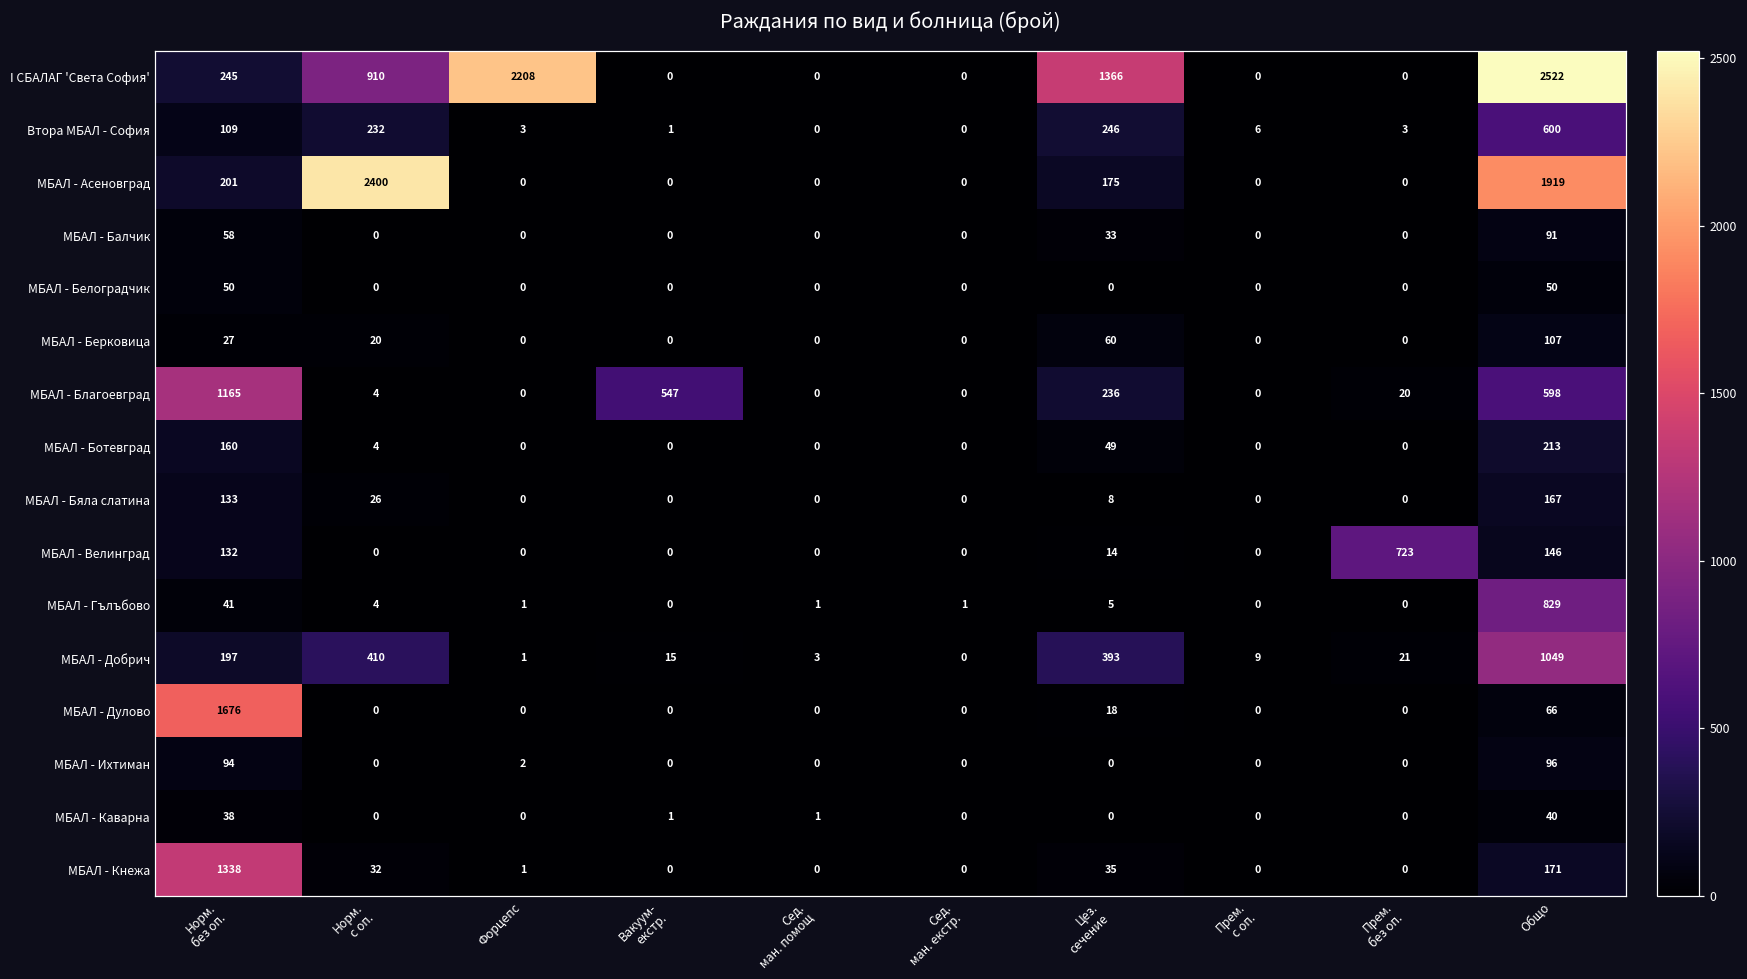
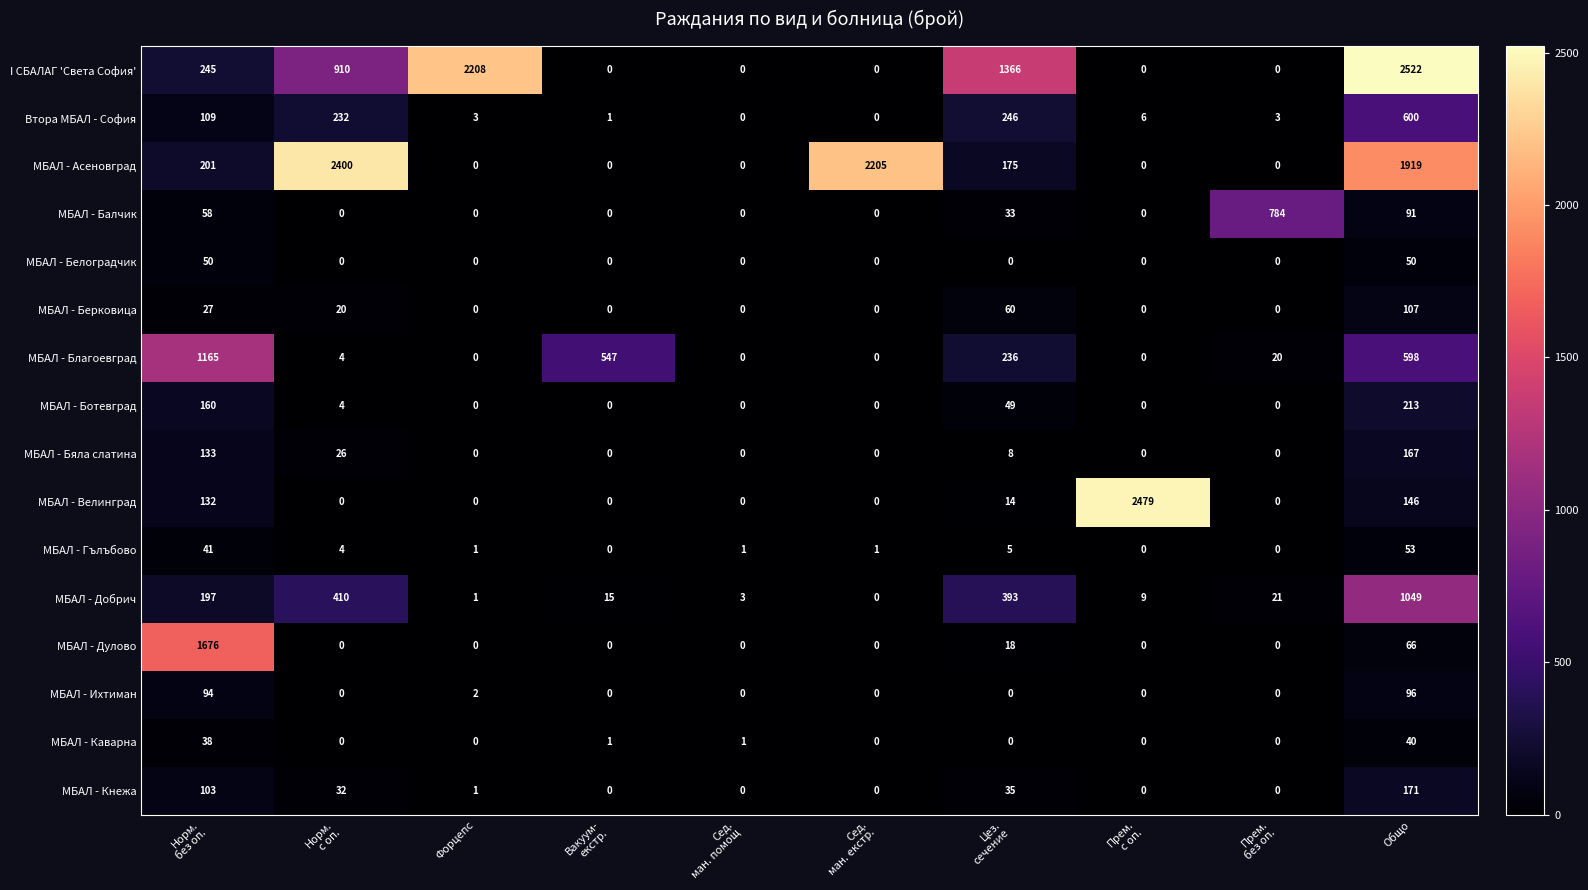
  {
    "І СБАЛАГ 'Света София'": {
      "Норм. без оп.": 245,
      "Норм. с оп.": 910,
      "Форцепс": 2208,
      "Вакуум- екстр.": 0,
      "Сед. ман. помощ": 0,
      "Сед. ман. екстр.": 0,
      "Цез. сечение": 1366,
      "Прем. с оп.": 0,
      "Прем. без оп.": 0,
      "Общо": 2522
    },
    "Втора МБАЛ - София": {
      "Норм. без оп.": 109,
      "Норм. с оп.": 232,
      "Форцепс": 3,
      "Вакуум- екстр.": 1,
      "Сед. ман. помощ": 0,
      "Сед. ман. екстр.": 0,
      "Цез. сечение": 246,
      "Прем. с оп.": 6,
      "Прем. без оп.": 3,
      "Общо": 600
    },
    "МБАЛ - Асеновград": {
      "Норм. без оп.": 201,
      "Норм. с оп.": 2400,
      "Форцепс": 0,
      "Вакуум- екстр.": 0,
      "Сед. ман. помощ": 0,
-     "Сед. ман. екстр.": 0,
+     "Сед. ман. екстр.": 2205,
      "Цез. сечение": 175,
      "Прем. с оп.": 0,
      "Прем. без оп.": 0,
      "Общо": 1919
    },
    "МБАЛ - Балчик": {
      "Норм. без оп.": 58,
      "Норм. с оп.": 0,
      "Форцепс": 0,
      "Вакуум- екстр.": 0,
      "Сед. ман. помощ": 0,
      "Сед. ман. екстр.": 0,
      "Цез. сечение": 33,
      "Прем. с оп.": 0,
-     "Прем. без оп.": 0,
+     "Прем. без оп.": 784,
      "Общо": 91
    },
    "МБАЛ - Белоградчик": {
      "Норм. без оп.": 50,
      "Норм. с оп.": 0,
      "Форцепс": 0,
      "Вакуум- екстр.": 0,
      "Сед. ман. помощ": 0,
      "Сед. ман. екстр.": 0,
      "Цез. сечение": 0,
      "Прем. с оп.": 0,
      "Прем. без оп.": 0,
      "Общо": 50
    },
    "МБАЛ - Берковица": {
      "Норм. без оп.": 27,
      "Норм. с оп.": 20,
      "Форцепс": 0,
      "Вакуум- екстр.": 0,
      "Сед. ман. помощ": 0,
      "Сед. ман. екстр.": 0,
      "Цез. сечение": 60,
      "Прем. с оп.": 0,
      "Прем. без оп.": 0,
      "Общо": 107
    },
    "МБАЛ - Благоевград": {
      "Норм. без оп.": 1165,
      "Норм. с оп.": 4,
      "Форцепс": 0,
      "Вакуум- екстр.": 547,
      "Сед. ман. помощ": 0,
      "Сед. ман. екстр.": 0,
      "Цез. сечение": 236,
      "Прем. с оп.": 0,
      "Прем. без оп.": 20,
      "Общо": 598
    },
    "МБАЛ - Ботевград": {
      "Норм. без оп.": 160,
      "Норм. с оп.": 4,
      "Форцепс": 0,
      "Вакуум- екстр.": 0,
      "Сед. ман. помощ": 0,
      "Сед. ман. екстр.": 0,
      "Цез. сечение": 49,
      "Прем. с оп.": 0,
      "Прем. без оп.": 0,
      "Общо": 213
    },
    "МБАЛ - Бяла слатина": {
      "Норм. без оп.": 133,
      "Норм. с оп.": 26,
      "Форцепс": 0,
      "Вакуум- екстр.": 0,
      "Сед. ман. помощ": 0,
      "Сед. ман. екстр.": 0,
      "Цез. сечение": 8,
      "Прем. с оп.": 0,
      "Прем. без оп.": 0,
      "Общо": 167
    },
    "МБАЛ - Велинград": {
      "Норм. без оп.": 132,
      "Норм. с оп.": 0,
      "Форцепс": 0,
      "Вакуум- екстр.": 0,
      "Сед. ман. помощ": 0,
      "Сед. ман. екстр.": 0,
      "Цез. сечение": 14,
-     "Прем. с оп.": 0,
-     "Прем. без оп.": 723,
+     "Прем. с оп.": 2479,
+     "Прем. без оп.": 0,
      "Общо": 146
    },
    "МБАЛ - Гълъбово": {
      "Норм. без оп.": 41,
      "Норм. с оп.": 4,
      "Форцепс": 1,
      "Вакуум- екстр.": 0,
      "Сед. ман. помощ": 1,
      "Сед. ман. екстр.": 1,
      "Цез. сечение": 5,
      "Прем. с оп.": 0,
      "Прем. без оп.": 0,
-     "Общо": 829
+     "Общо": 53
    },
    "МБАЛ - Добрич": {
      "Норм. без оп.": 197,
      "Норм. с оп.": 410,
      "Форцепс": 1,
      "Вакуум- екстр.": 15,
      "Сед. ман. помощ": 3,
      "Сед. ман. екстр.": 0,
      "Цез. сечение": 393,
      "Прем. с оп.": 9,
      "Прем. без оп.": 21,
      "Общо": 1049
    },
    "МБАЛ - Дулово": {
      "Норм. без оп.": 1676,
      "Норм. с оп.": 0,
      "Форцепс": 0,
      "Вакуум- екстр.": 0,
      "Сед. ман. помощ": 0,
      "Сед. ман. екстр.": 0,
      "Цез. сечение": 18,
      "Прем. с оп.": 0,
      "Прем. без оп.": 0,
      "Общо": 66
    },
    "МБАЛ - Ихтиман": {
      "Норм. без оп.": 94,
      "Норм. с оп.": 0,
      "Форцепс": 2,
      "Вакуум- екстр.": 0,
      "Сед. ман. помощ": 0,
      "Сед. ман. екстр.": 0,
      "Цез. сечение": 0,
      "Прем. с оп.": 0,
      "Прем. без оп.": 0,
      "Общо": 96
    },
    "МБАЛ - Каварна": {
      "Норм. без оп.": 38,
      "Норм. с оп.": 0,
      "Форцепс": 0,
      "Вакуум- екстр.": 1,
      "Сед. ман. помощ": 1,
      "Сед. ман. екстр.": 0,
      "Цез. сечение": 0,
      "Прем. с оп.": 0,
      "Прем. без оп.": 0,
      "Общо": 40
    },
    "МБАЛ - Кнежа": {
-     "Норм. без оп.": 1338,
+     "Норм. без оп.": 103,
      "Норм. с оп.": 32,
      "Форцепс": 1,
      "Вакуум- екстр.": 0,
      "Сед. ман. помощ": 0,
      "Сед. ман. екстр.": 0,
      "Цез. сечение": 35,
      "Прем. с оп.": 0,
      "Прем. без оп.": 0,
      "Общо": 171
    }
  }
